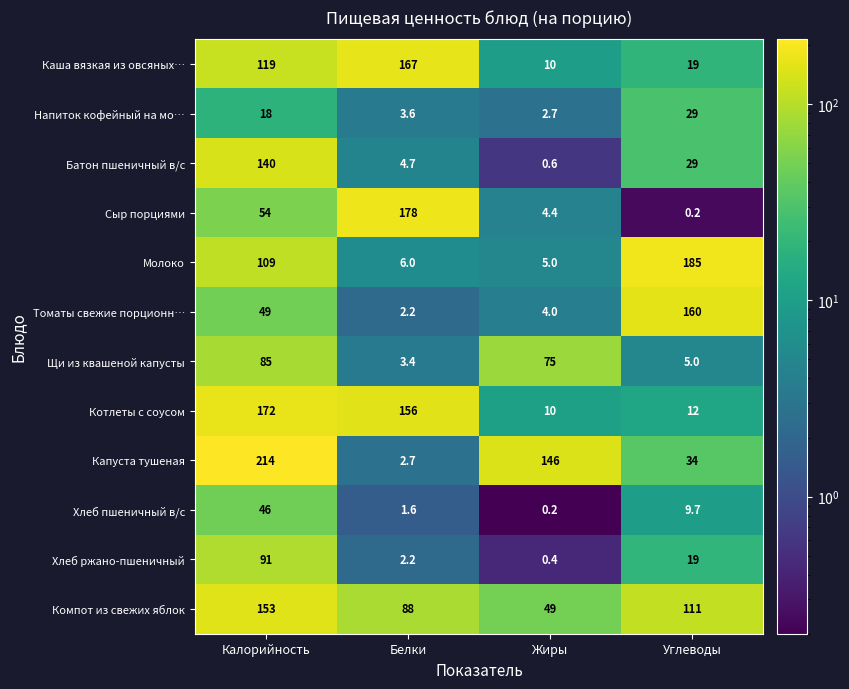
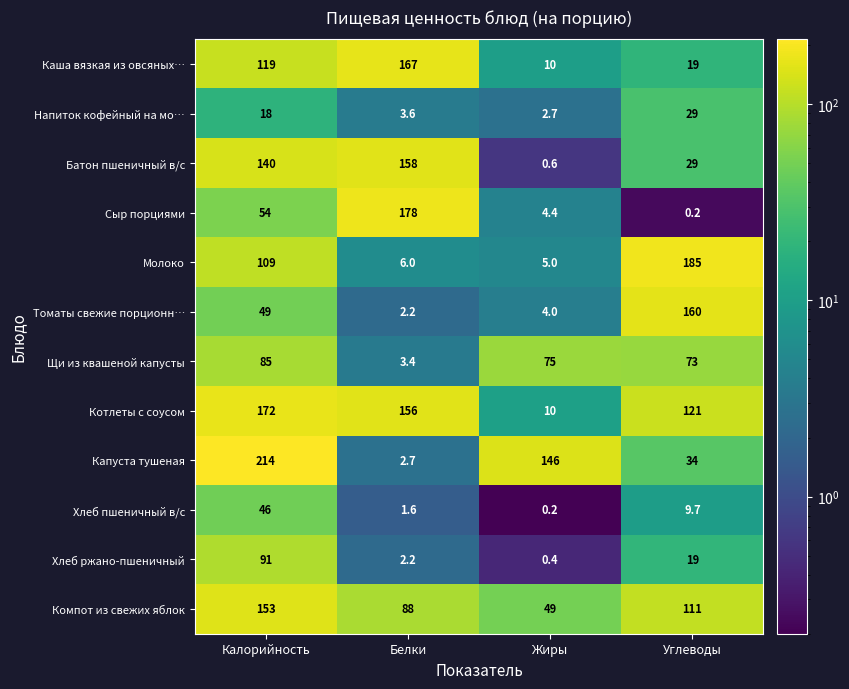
  {
    "Каша вязкая из овсяных…": {
      "Калорийность": 119,
      "Белки": 167,
      "Жиры": 10,
      "Углеводы": 19
    },
    "Напиток кофейный на мо…": {
      "Калорийность": 18,
      "Белки": 3.6,
      "Жиры": 2.7,
      "Углеводы": 29
    },
    "Батон пшеничный в/с": {
      "Калорийность": 140,
-     "Белки": 4.7,
+     "Белки": 158,
      "Жиры": 0.6,
      "Углеводы": 29
    },
    "Сыр порциями": {
      "Калорийность": 54,
      "Белки": 178,
      "Жиры": 4.4,
      "Углеводы": 0.2
    },
    "Молоко": {
      "Калорийность": 109,
      "Белки": 6.0,
      "Жиры": 5.0,
      "Углеводы": 185
    },
    "Томаты свежие порционн…": {
      "Калорийность": 49,
      "Белки": 2.2,
      "Жиры": 4.0,
      "Углеводы": 160
    },
    "Щи из квашеной капусты": {
      "Калорийность": 85,
      "Белки": 3.4,
      "Жиры": 75,
-     "Углеводы": 5.0
+     "Углеводы": 73
    },
    "Котлеты с соусом": {
      "Калорийность": 172,
      "Белки": 156,
      "Жиры": 10,
-     "Углеводы": 12
+     "Углеводы": 121
    },
    "Капуста тушеная": {
      "Калорийность": 214,
      "Белки": 2.7,
      "Жиры": 146,
      "Углеводы": 34
    },
    "Хлеб пшеничный в/с": {
      "Калорийность": 46,
      "Белки": 1.6,
      "Жиры": 0.2,
      "Углеводы": 9.7
    },
    "Хлеб ржано-пшеничный": {
      "Калорийность": 91,
      "Белки": 2.2,
      "Жиры": 0.4,
      "Углеводы": 19
    },
    "Компот из свежих яблок": {
      "Калорийность": 153,
      "Белки": 88,
      "Жиры": 49,
      "Углеводы": 111
    }
  }
